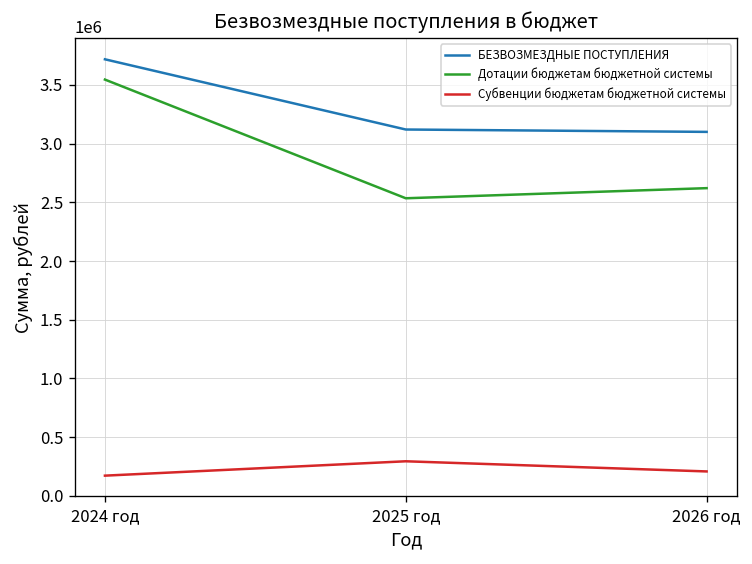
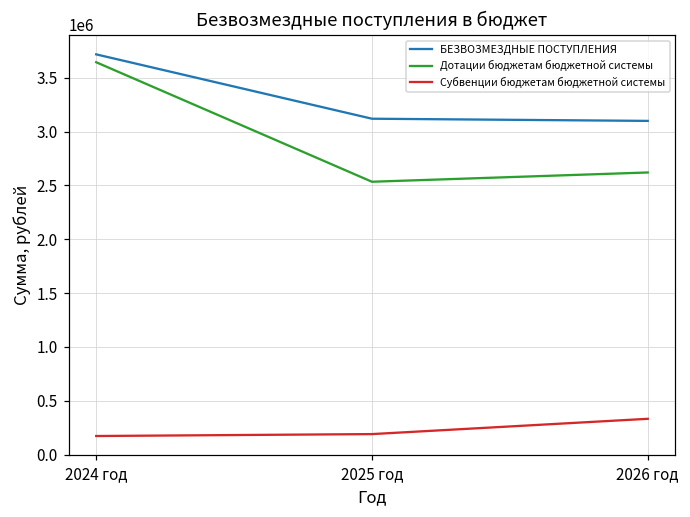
  {
    "БЕЗВОЗМЕЗДНЫЕ ПОСТУПЛЕНИЯ": {
      "2024 год": 3700000,
      "2025 год": 3100000,
      "2026 год": 3100000
    },
    "Дотации бюджетам бюджетной системы": {
-     "2024 год": 3500000,
+     "2024 год": 3600000,
      "2025 год": 2500000,
      "2026 год": 2600000
    },
    "Субвенции бюджетам бюджетной системы": {
      "2024 год": 200000,
-     "2025 год": 300000,
-     "2026 год": 200000
+     "2025 год": 200000,
+     "2026 год": 300000
    }
  }
